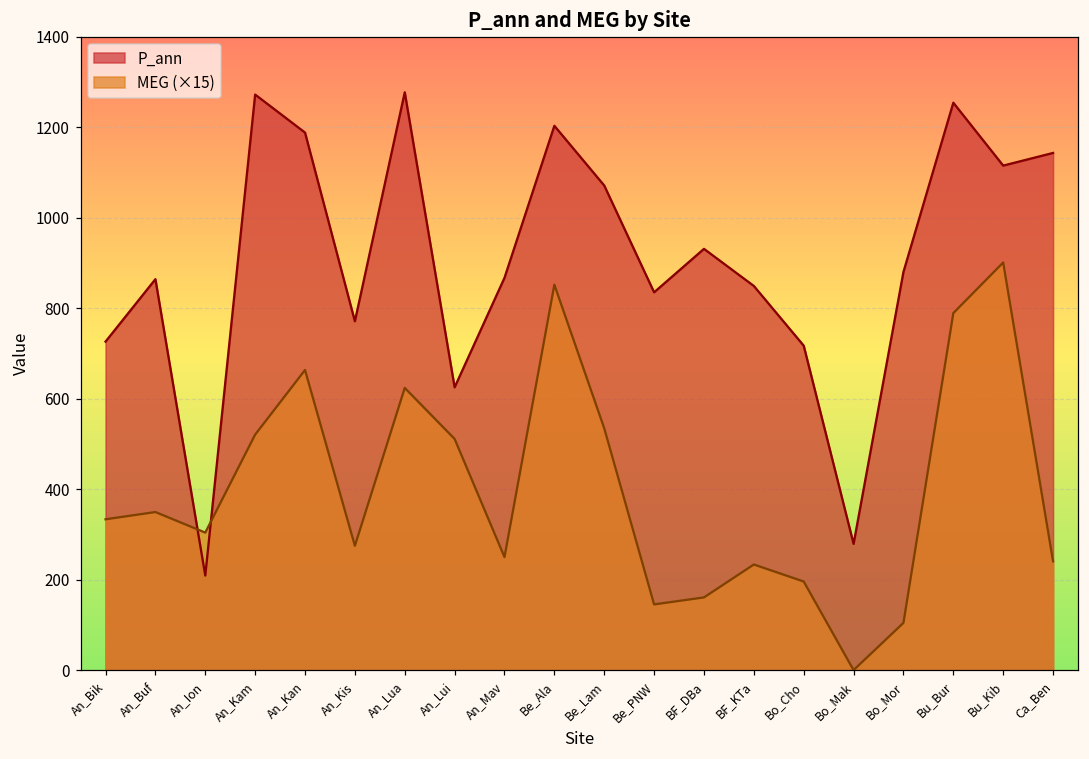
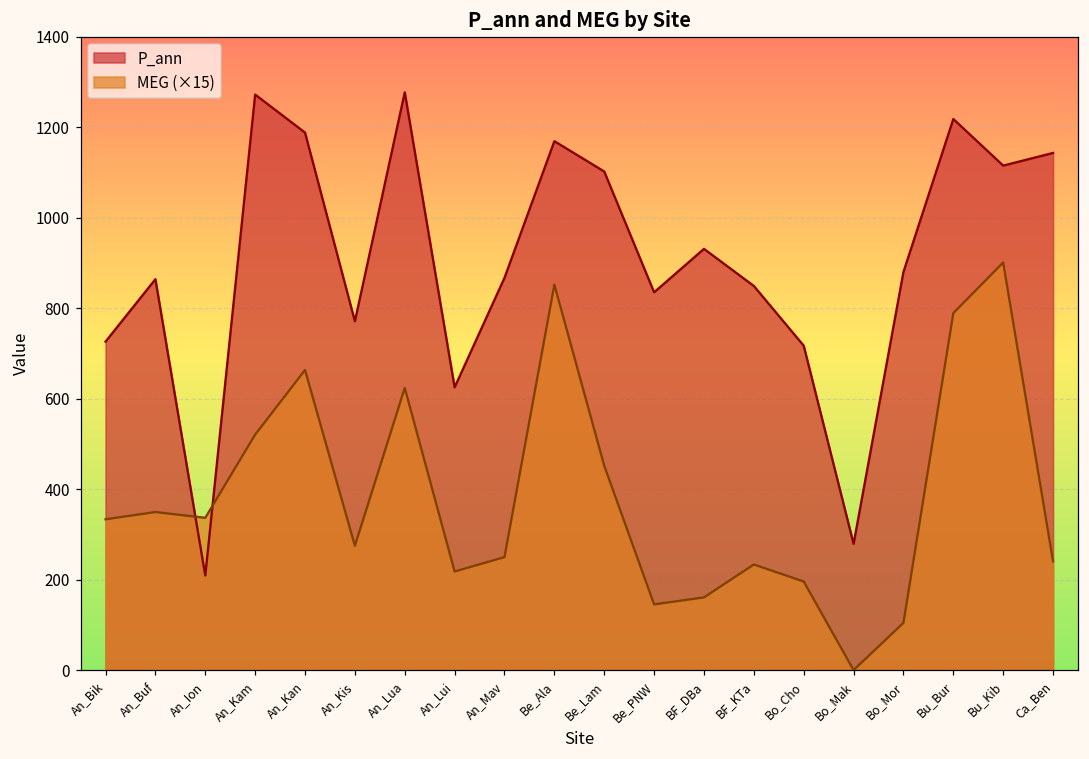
  {
    "P_ann": {
      "An_Bik": 730,
      "An_Buf": 860,
      "An_Ion": 210,
      "An_Kam": 1270,
      "An_Kan": 1190,
      "An_Kis": 770,
      "An_Lua": 1280,
      "An_Lui": 630,
      "An_Mav": 870,
-     "Be_Ala": 1200,
-     "Be_Lam": 1070,
+     "Be_Ala": 1170,
+     "Be_Lam": 1100,
      "Be_PNW": 840,
      "BF_DBa": 930,
      "BF_KTa": 850,
      "Bo_Cho": 720,
      "Bo_Mak": 280,
      "Bo_Mor": 880,
-     "Bu_Bur": 1250,
+     "Bu_Bur": 1220,
      "Bu_Kib": 1120,
      "Ca_Ben": 1140
    },
    "MEG (×15)": {
      "An_Bik": 330,
      "An_Buf": 350,
-     "An_Ion": 300,
+     "An_Ion": 340,
      "An_Kam": 520,
      "An_Kan": 660,
      "An_Kis": 270,
      "An_Lua": 620,
-     "An_Lui": 510,
+     "An_Lui": 220,
      "An_Mav": 250,
      "Be_Ala": 850,
-     "Be_Lam": 530,
+     "Be_Lam": 450,
      "Be_PNW": 150,
      "BF_DBa": 160,
      "BF_KTa": 230,
      "Bo_Cho": 200,
      "Bo_Mak": 0,
      "Bo_Mor": 100,
      "Bu_Bur": 790,
      "Bu_Kib": 900,
      "Ca_Ben": 240
    }
  }
